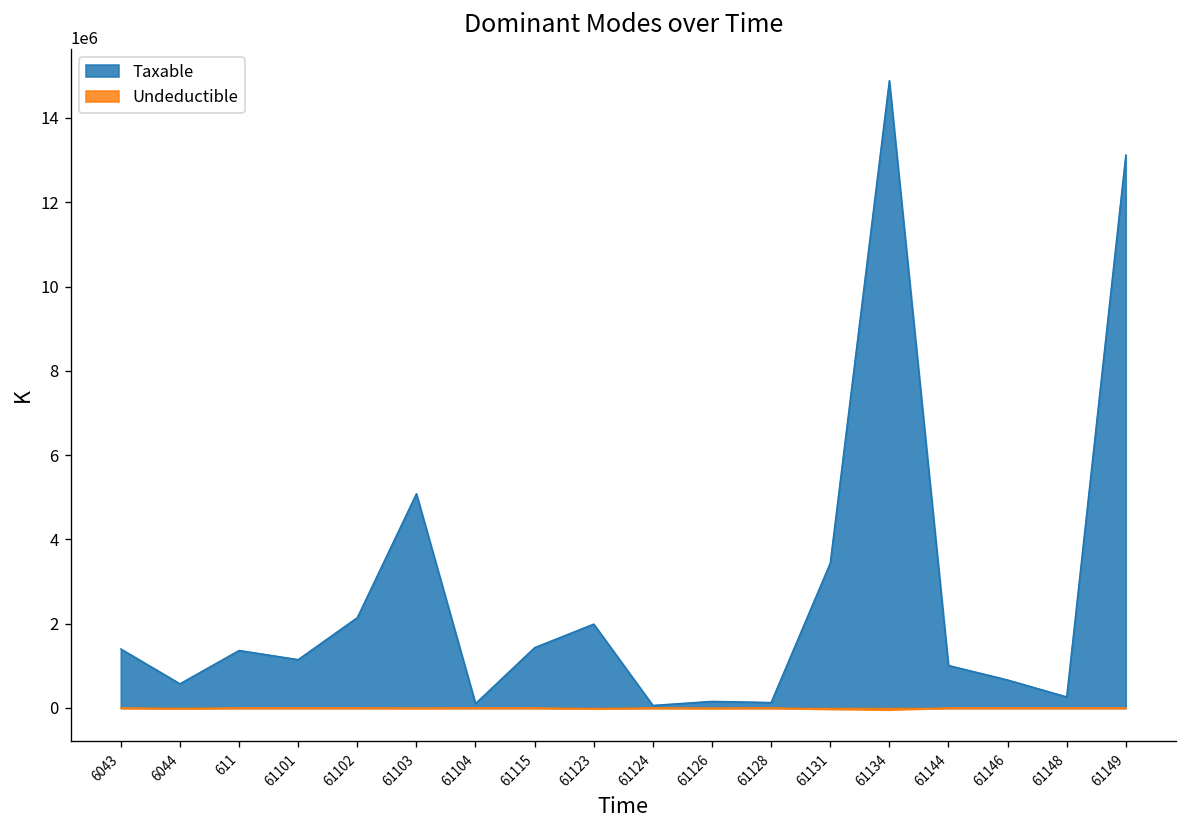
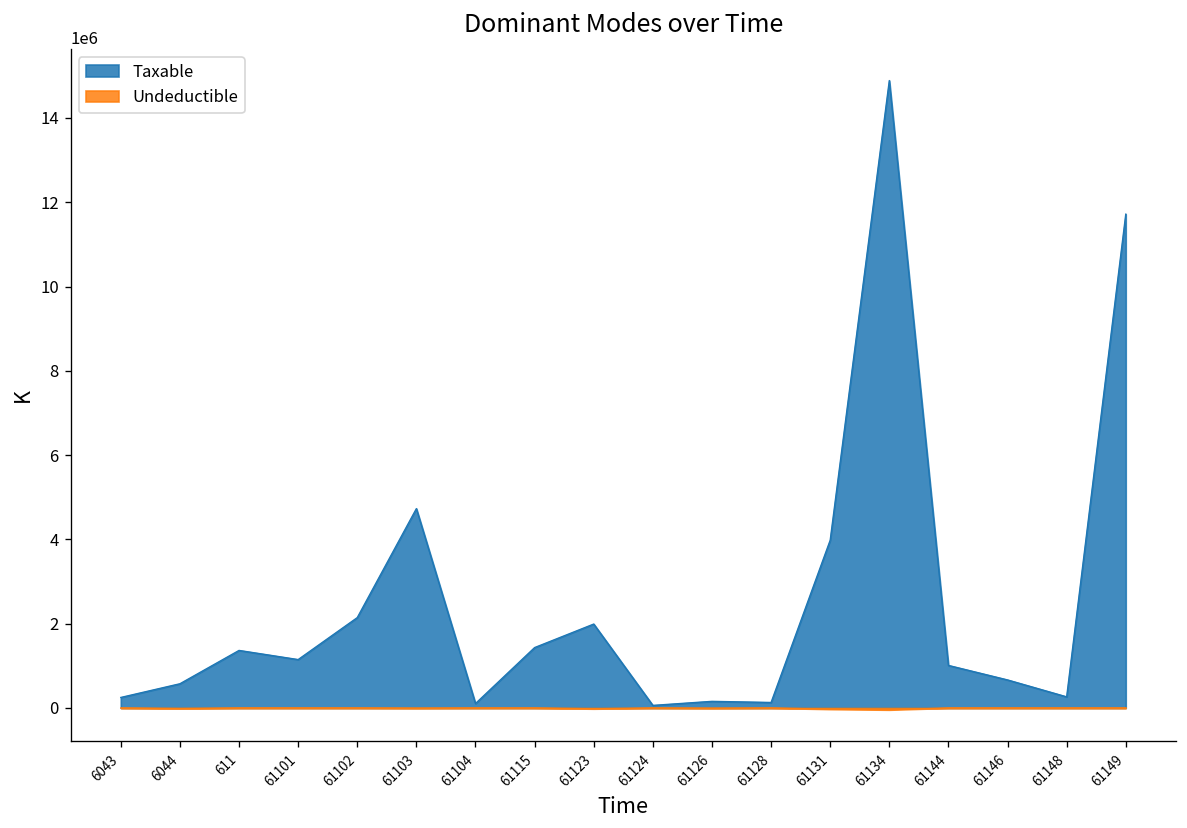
  {
    "Taxable": {
-     "6043": 1400000,
+     "6043": 300000,
      "6044": 600000,
      "611": 1400000,
      "61101": 1100000,
      "61102": 2100000,
-     "61103": 5100000,
+     "61103": 4700000,
      "61104": 100000,
      "61115": 1400000,
      "61123": 2000000,
      "61126": 200000,
      "61128": 100000,
-     "61131": 3400000,
+     "61131": 4000000,
      "61134": 14900000,
      "61144": 1000000,
      "61146": 700000,
      "61148": 300000,
-     "61149": 13100000
+     "61149": 11700000
    }
  }
